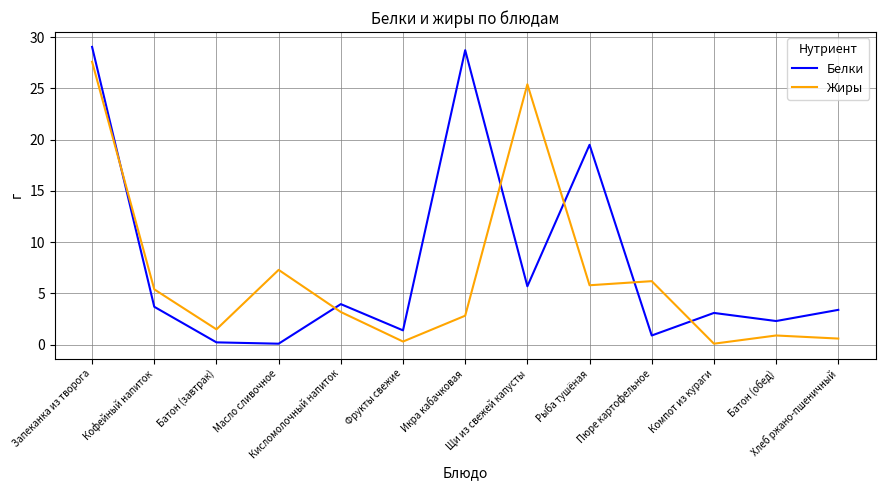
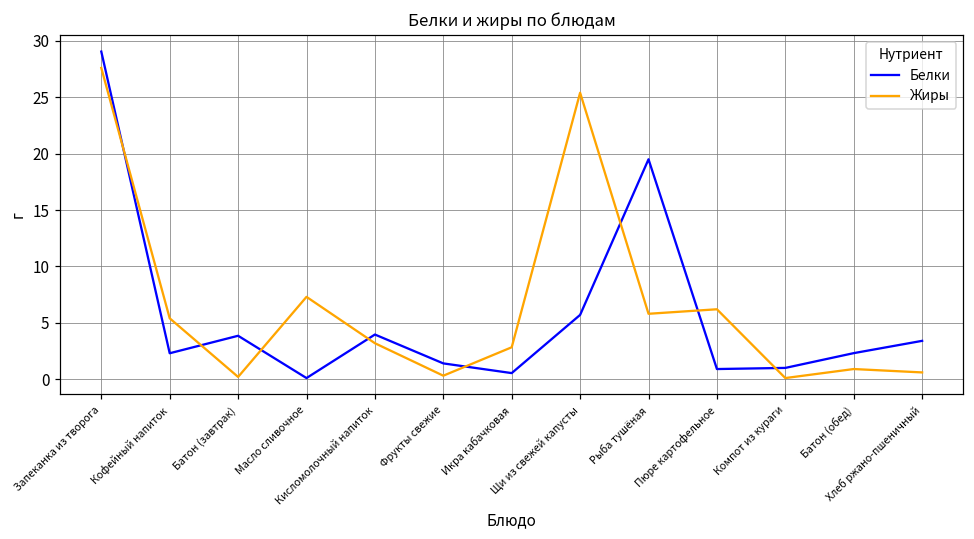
  {
    "Белки": {
      "Запеканка из творога": 29.1,
-     "Кофейный напиток": 3.7,
-     "Батон (завтрак)": 0.2,
+     "Кофейный напиток": 2.3,
+     "Батон (завтрак)": 3.9,
      "Масло сливочное": 0.1,
      "Кисломолочный напиток": 4.0,
      "Фрукты свежие": 1.4,
-     "Икра кабачковая": 28.7,
+     "Икра кабачковая": 0.5,
      "Щи из свежей капусты": 5.7,
      "Рыба тушёная": 19.5,
      "Пюре картофельное": 0.9,
-     "Компот из кураги": 3.1,
+     "Компот из кураги": 1.0,
      "Батон (обед)": 2.3,
      "Хлеб ржано-пшеничный": 3.4
    },
    "Жиры": {
      "Запеканка из творога": 27.6,
      "Кофейный напиток": 5.4,
-     "Батон (завтрак)": 1.5,
+     "Батон (завтрак)": 0.2,
      "Масло сливочное": 7.3,
      "Кисломолочный напиток": 3.2,
      "Фрукты свежие": 0.3,
      "Икра кабачковая": 2.8,
      "Щи из свежей капусты": 25.4,
      "Рыба тушёная": 5.8,
      "Пюре картофельное": 6.2,
      "Компот из кураги": 0.1,
      "Батон (обед)": 0.9,
      "Хлеб ржано-пшеничный": 0.6
    }
  }
